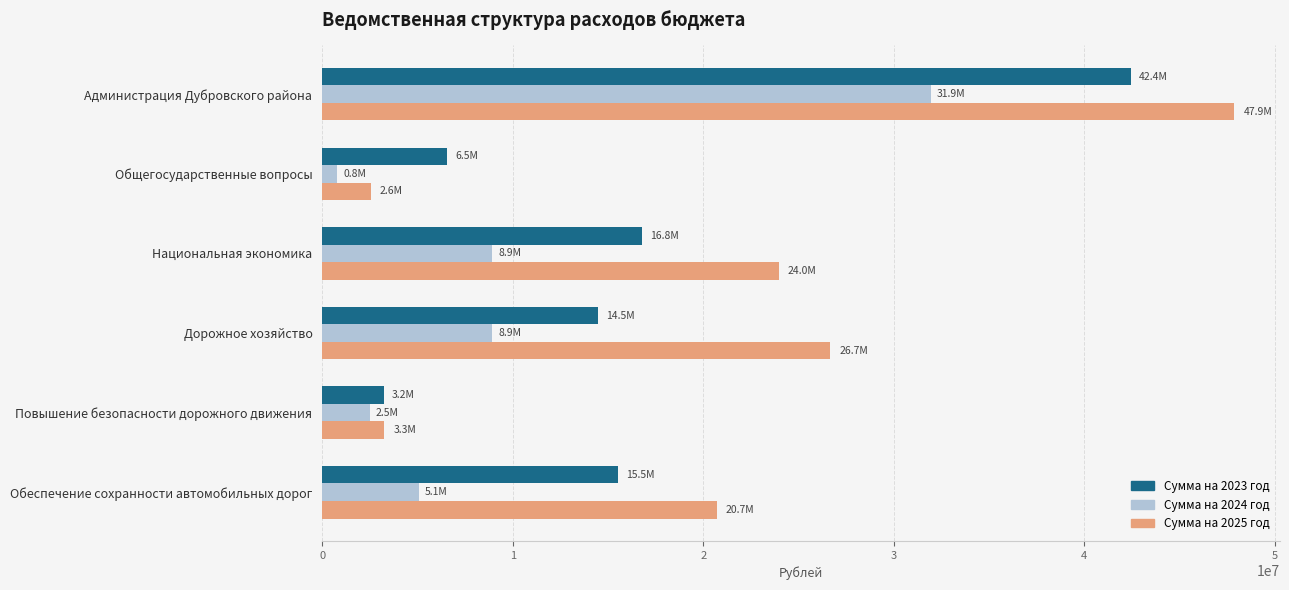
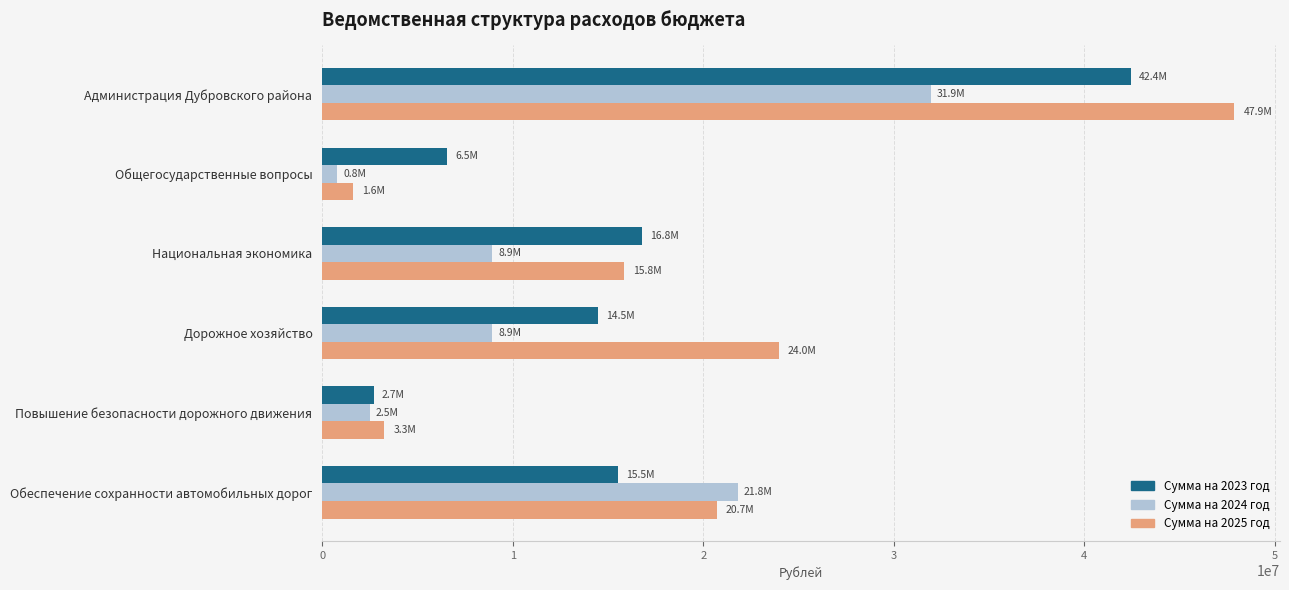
  {
    "Сумма на 2023 год": {
      "Администрация Дубровского района": "42.4M",
      "Общегосударственные вопросы": "6.5M",
      "Национальная экономика": "16.8M",
      "Дорожное хозяйство": "14.5M",
-     "Повышение безопасности дорожного движения": "3.2M",
+     "Повышение безопасности дорожного движения": "2.7M",
      "Обеспечение сохранности автомобильных дорог": "15.5M"
    },
    "Сумма на 2024 год": {
      "Администрация Дубровского района": "31.9M",
      "Общегосударственные вопросы": "0.8M",
      "Национальная экономика": "8.9M",
      "Дорожное хозяйство": "8.9M",
      "Повышение безопасности дорожного движения": "2.5M",
-     "Обеспечение сохранности автомобильных дорог": "5.1M"
+     "Обеспечение сохранности автомобильных дорог": "21.8M"
    },
    "Сумма на 2025 год": {
      "Администрация Дубровского района": "47.9M",
-     "Общегосударственные вопросы": "2.6M",
-     "Национальная экономика": "24.0M",
-     "Дорожное хозяйство": "26.7M",
+     "Общегосударственные вопросы": "1.6M",
+     "Национальная экономика": "15.8M",
+     "Дорожное хозяйство": "24.0M",
      "Повышение безопасности дорожного движения": "3.3M",
      "Обеспечение сохранности автомобильных дорог": "20.7M"
    }
  }
